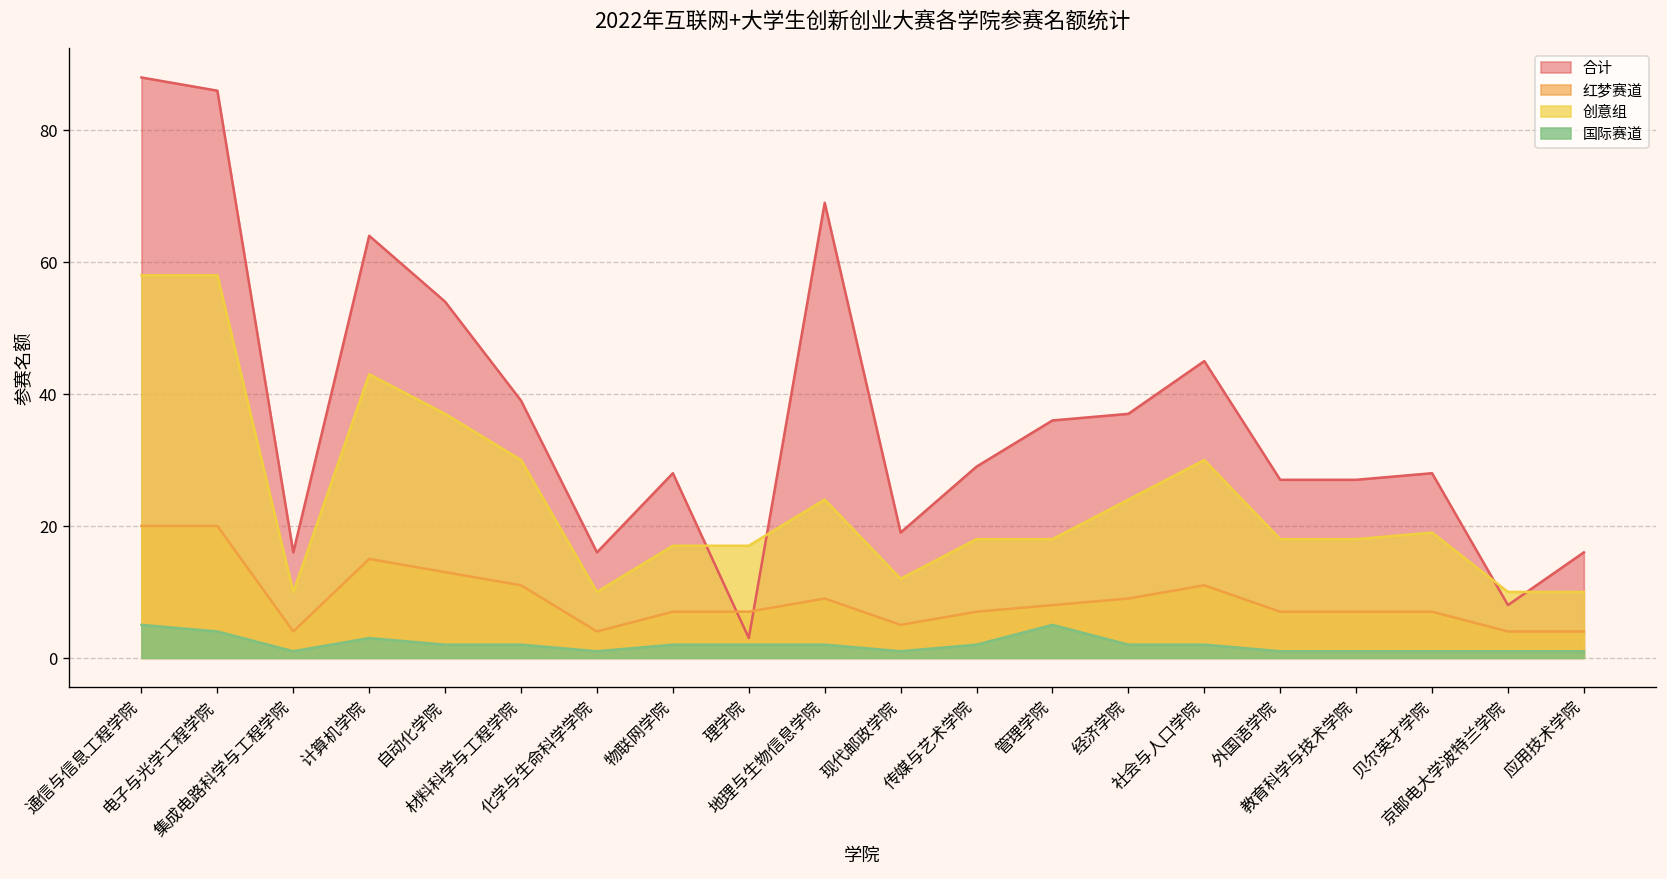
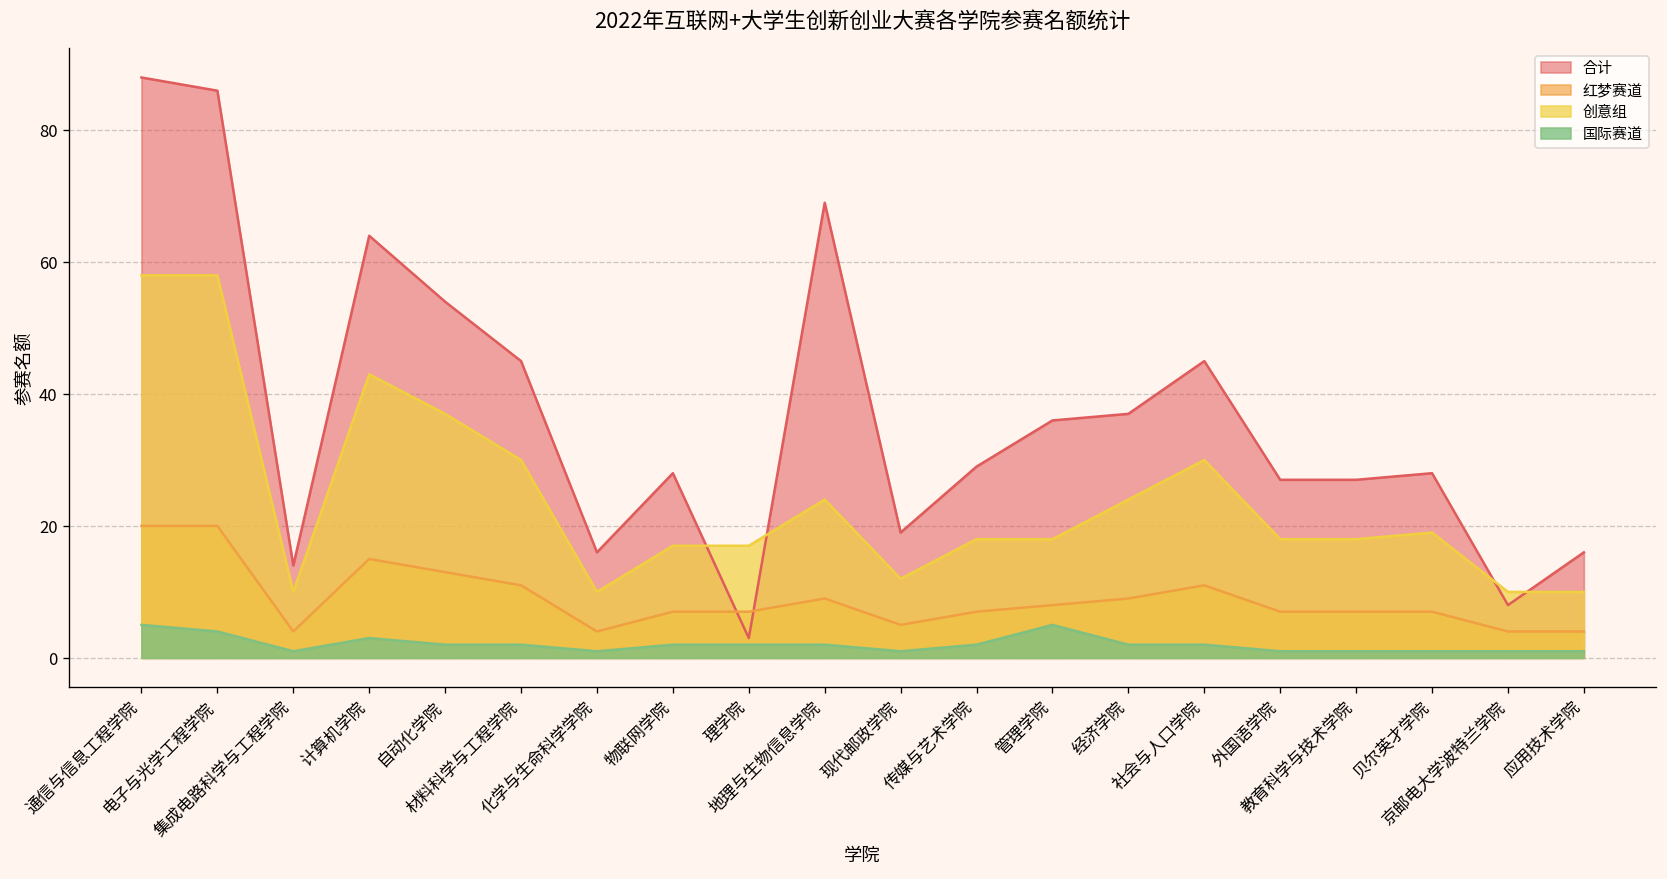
  {
    "合计": {
      "通信与信息工程学院": 88,
      "电子与光学工程学院": 86,
-     "集成电路科学与工程学院": 16,
+     "集成电路科学与工程学院": 14,
      "计算机学院": 64,
      "自动化学院": 54,
-     "材料科学与工程学院": 39,
+     "材料科学与工程学院": 45,
      "化学与生命科学学院": 16,
      "物联网学院": 28,
      "理学院": 3,
      "地理与生物信息学院": 69,
      "现代邮政学院": 19,
      "传媒与艺术学院": 29,
      "管理学院": 36,
      "经济学院": 37,
      "社会与人口学院": 45,
      "外国语学院": 27,
      "教育科学与技术学院": 27,
      "贝尔英才学院": 28,
      "京邮电大学波特兰学院": 8,
      "应用技术学院": 16
    },
    "国际赛道": {
      "通信与信息工程学院": 5,
      "电子与光学工程学院": 4,
      "集成电路科学与工程学院": 1,
      "计算机学院": 3,
      "自动化学院": 2,
      "材料科学与工程学院": 2,
      "化学与生命科学学院": 1,
      "物联网学院": 2,
      "理学院": 2,
      "地理与生物信息学院": 2,
      "现代邮政学院": 1,
      "传媒与艺术学院": 2,
      "管理学院": 5,
      "经济学院": 2,
      "社会与人口学院": 2,
      "外国语学院": 1,
      "教育科学与技术学院": 1,
      "贝尔英才学院": 1,
      "京邮电大学波特兰学院": 1,
      "应用技术学院": 1
    }
  }
